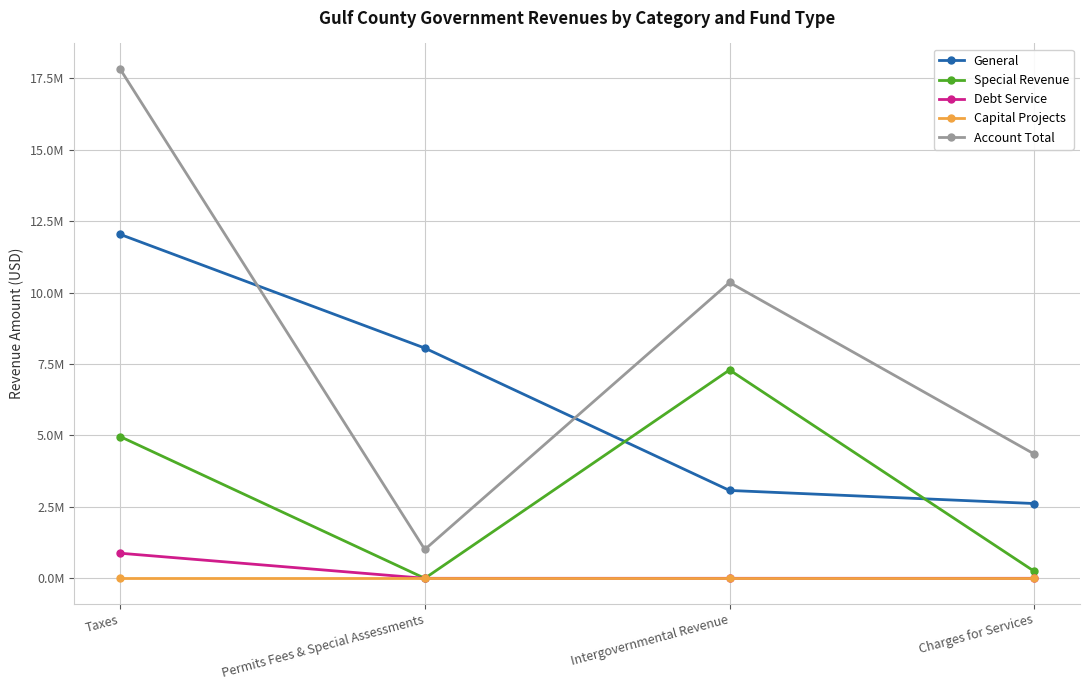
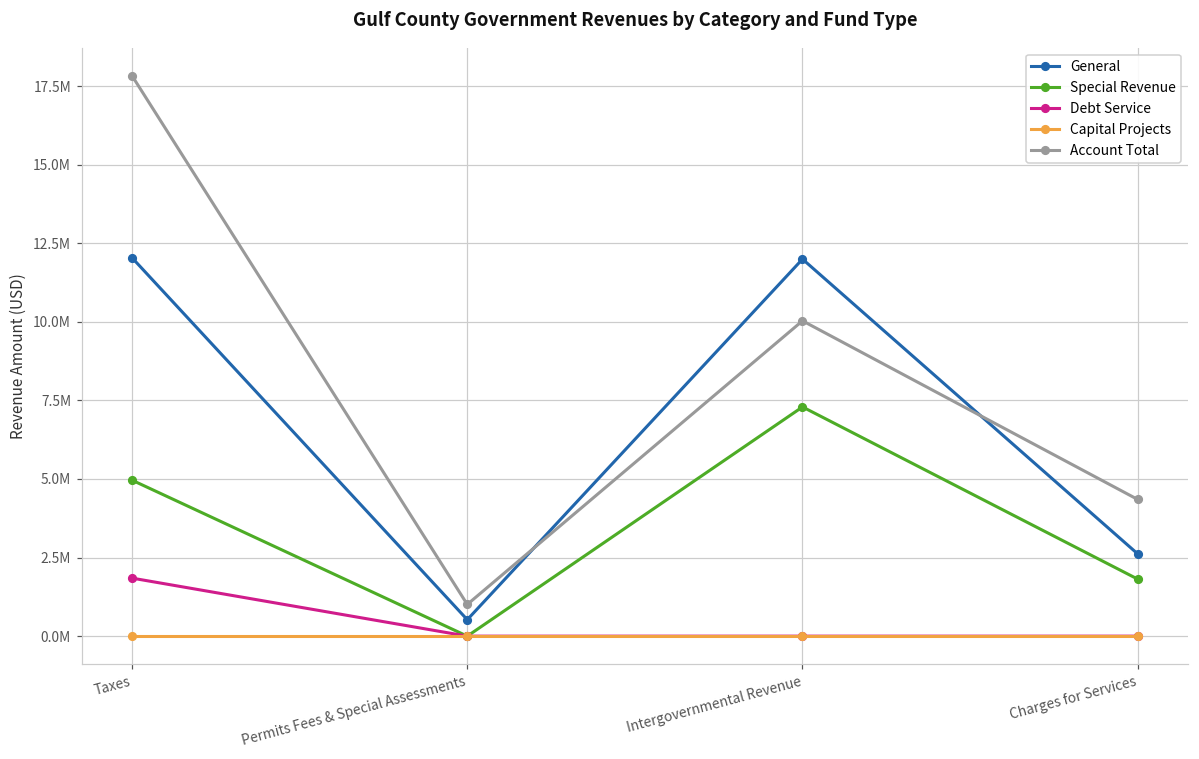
  {
    "General": {
      "Taxes": 12000000,
-     "Permits Fees & Special Assessments": 8100000,
-     "Intergovernmental Revenue": 3100000,
+     "Permits Fees & Special Assessments": 500000,
+     "Intergovernmental Revenue": 12000000,
      "Charges for Services": 2600000
    },
    "Special Revenue": {
      "Taxes": 5000000,
      "Intergovernmental Revenue": 7300000,
-     "Charges for Services": 200000
+     "Charges for Services": 1800000
    },
    "Debt Service": {
-     "Taxes": 900000
+     "Taxes": 1800000
    },
    "Capital Projects": {
      "Taxes": 0
    },
    "Account Total": {
      "Taxes": 17800000,
      "Permits Fees & Special Assessments": 1000000,
-     "Intergovernmental Revenue": 10400000,
+     "Intergovernmental Revenue": 10000000,
      "Charges for Services": 4300000
    }
  }
